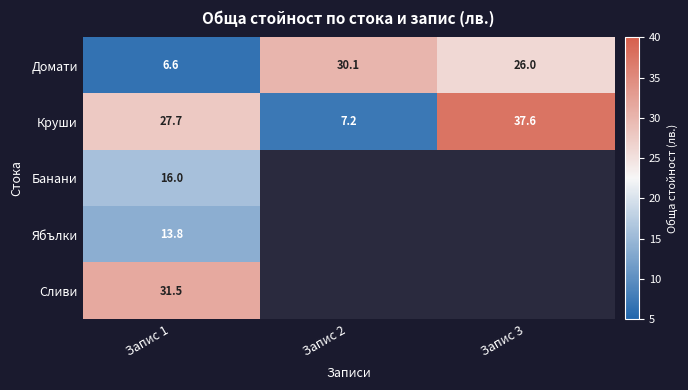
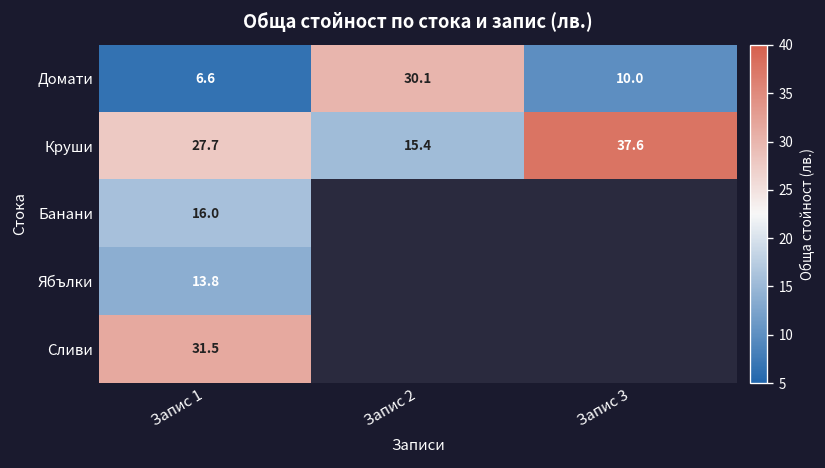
  {
    "Домати": {
      "Запис 1": 6.6,
      "Запис 2": 30.1,
-     "Запис 3": 26.0
+     "Запис 3": 10.0
    },
    "Круши": {
      "Запис 1": 27.7,
-     "Запис 2": 7.2,
+     "Запис 2": 15.4,
      "Запис 3": 37.6
    },
    "Банани": {
      "Запис 1": 16.0
    },
    "Ябълки": {
      "Запис 1": 13.8
    },
    "Сливи": {
      "Запис 1": 31.5
    }
  }
